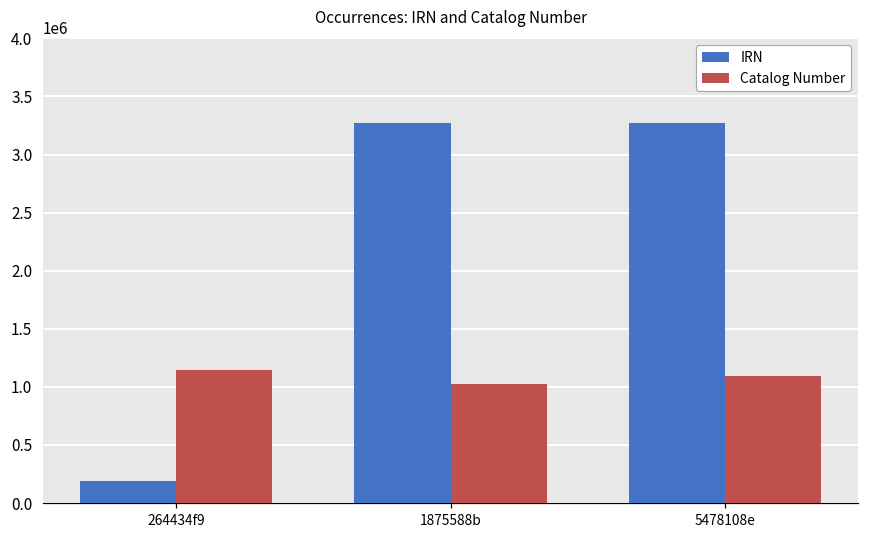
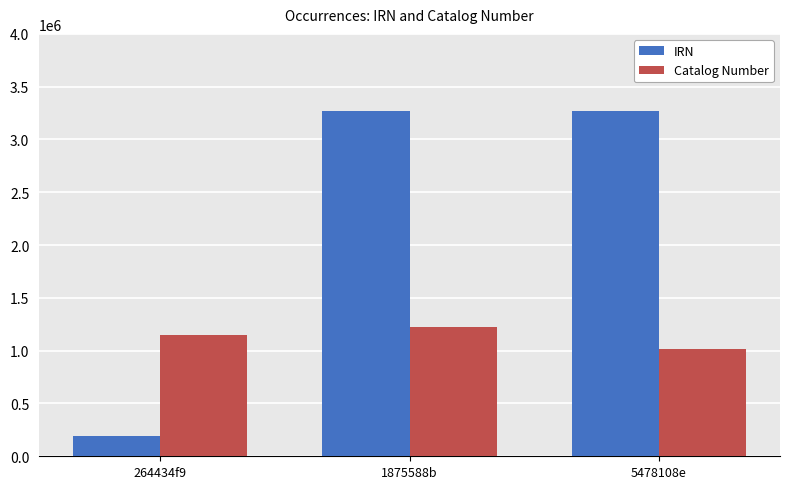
  {
    "IRN": {
      "264434f9": 190000,
      "1875588b": 3270000,
      "5478108e": 3270000
    },
    "Catalog Number": {
      "264434f9": 1140000,
-     "1875588b": 1020000,
-     "5478108e": 1100000
+     "1875588b": 1230000,
+     "5478108e": 1020000
    }
  }
